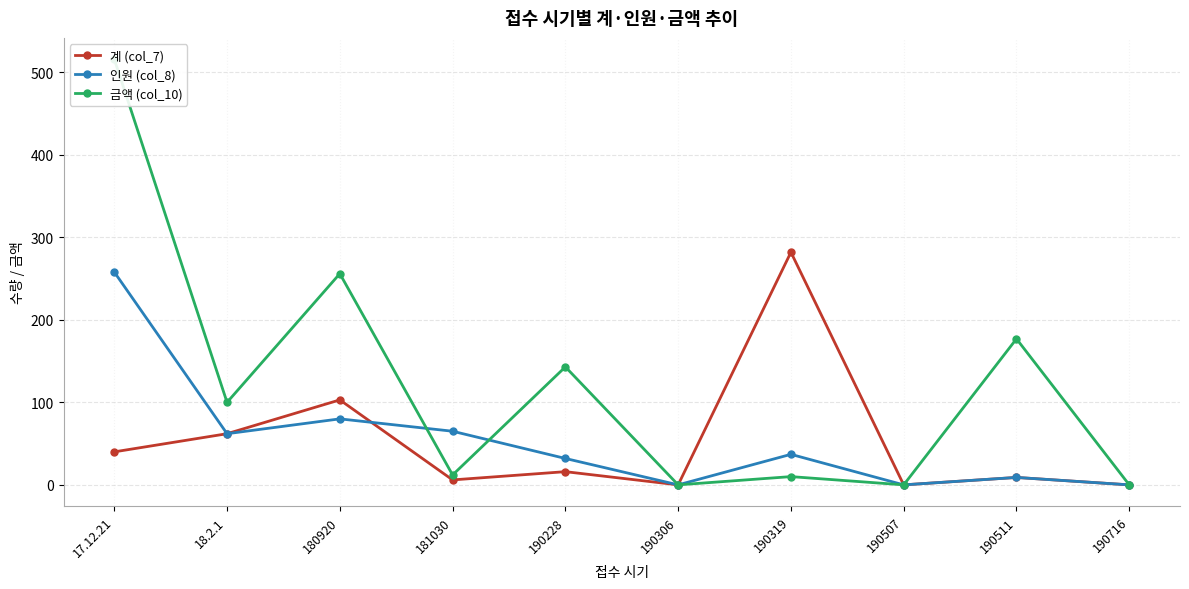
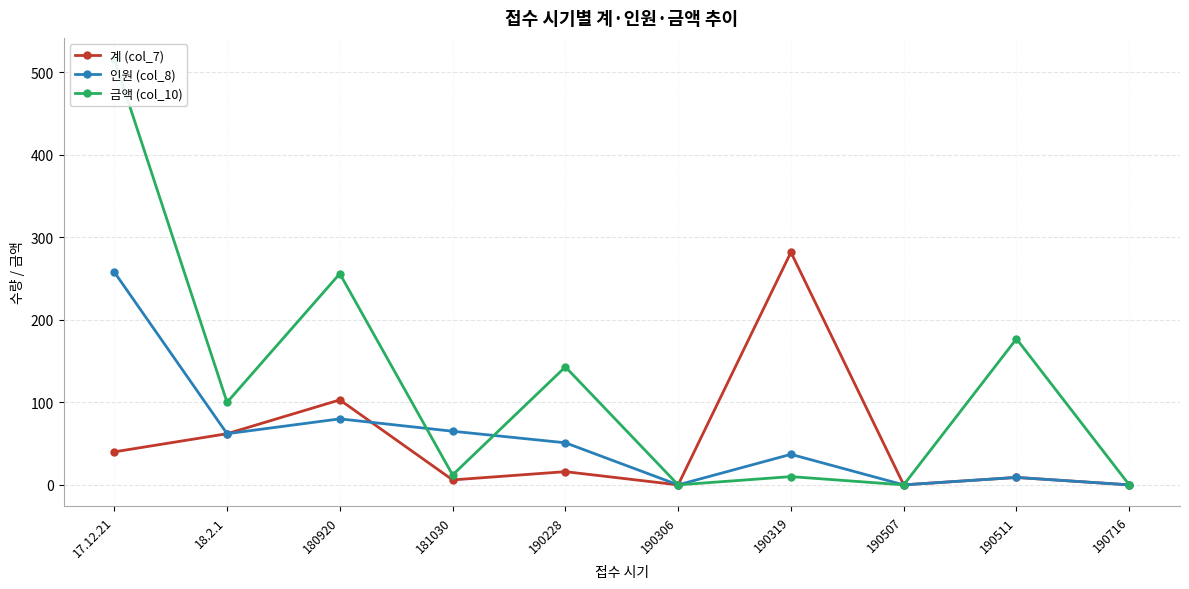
  {
    "계 (col_7)": {
      "17.12.21": 40,
      "180920": 100,
      "181030": 10,
      "190228": 20,
      "190319": 280
    },
    "인원 (col_8)": {
      "17.12.21": 260,
      "180920": 80,
      "181030": 70,
-     "190228": 30,
+     "190228": 50,
      "190319": 40
    },
    "금액 (col_10)": {
      "18.2.1": 100,
      "180920": 260,
      "181030": 10,
      "190228": 140,
      "190319": 10,
      "190511": 180
    }
  }
